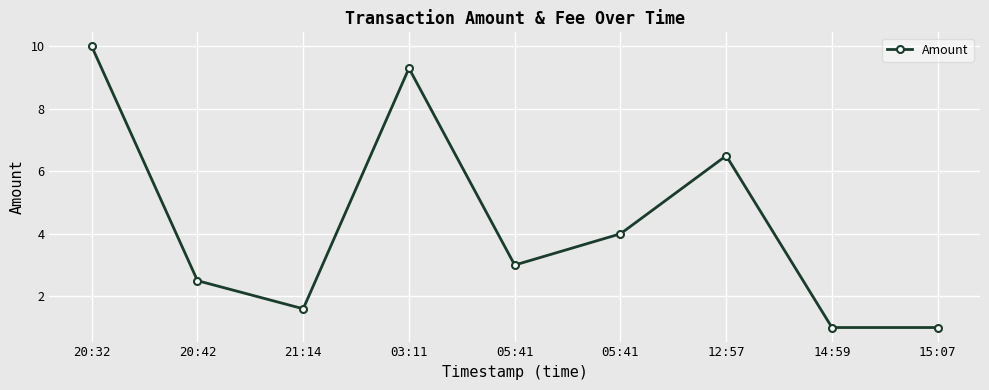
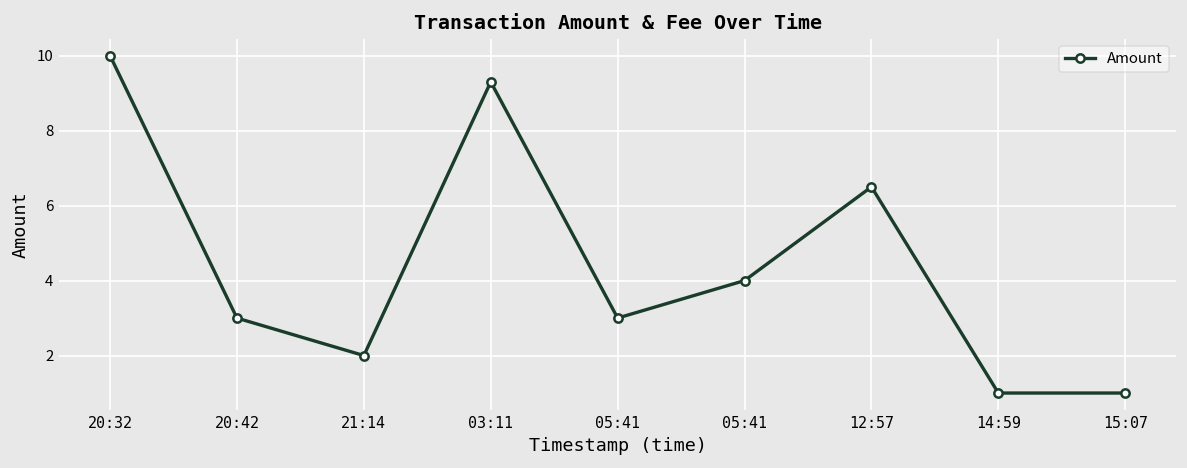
  {
    "20:32": 10.0,
-   "20:42": 2.5,
-   "21:14": 1.6,
+   "20:42": 3.0,
+   "21:14": 2.0,
    "03:11": 9.3,
    "12:57": 6.5,
    "14:59": 1.0,
    "15:07": 1.0
  }
